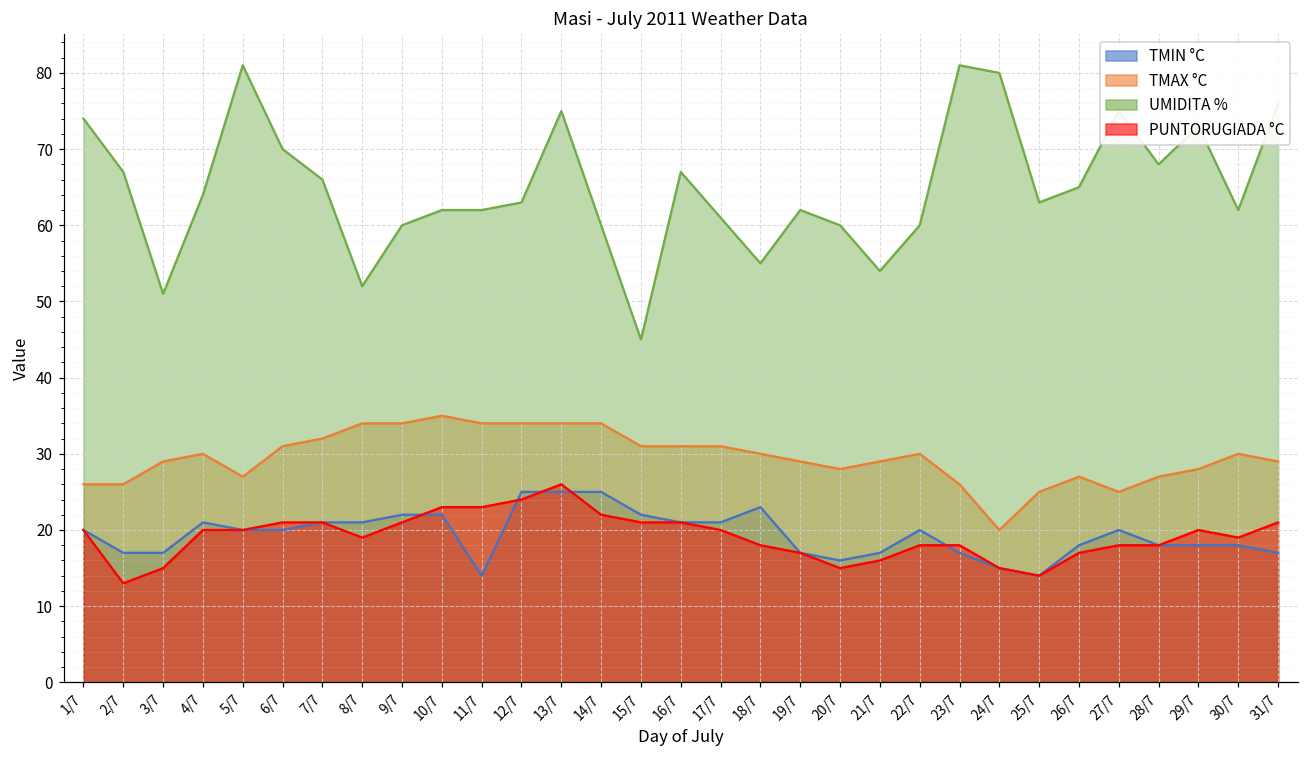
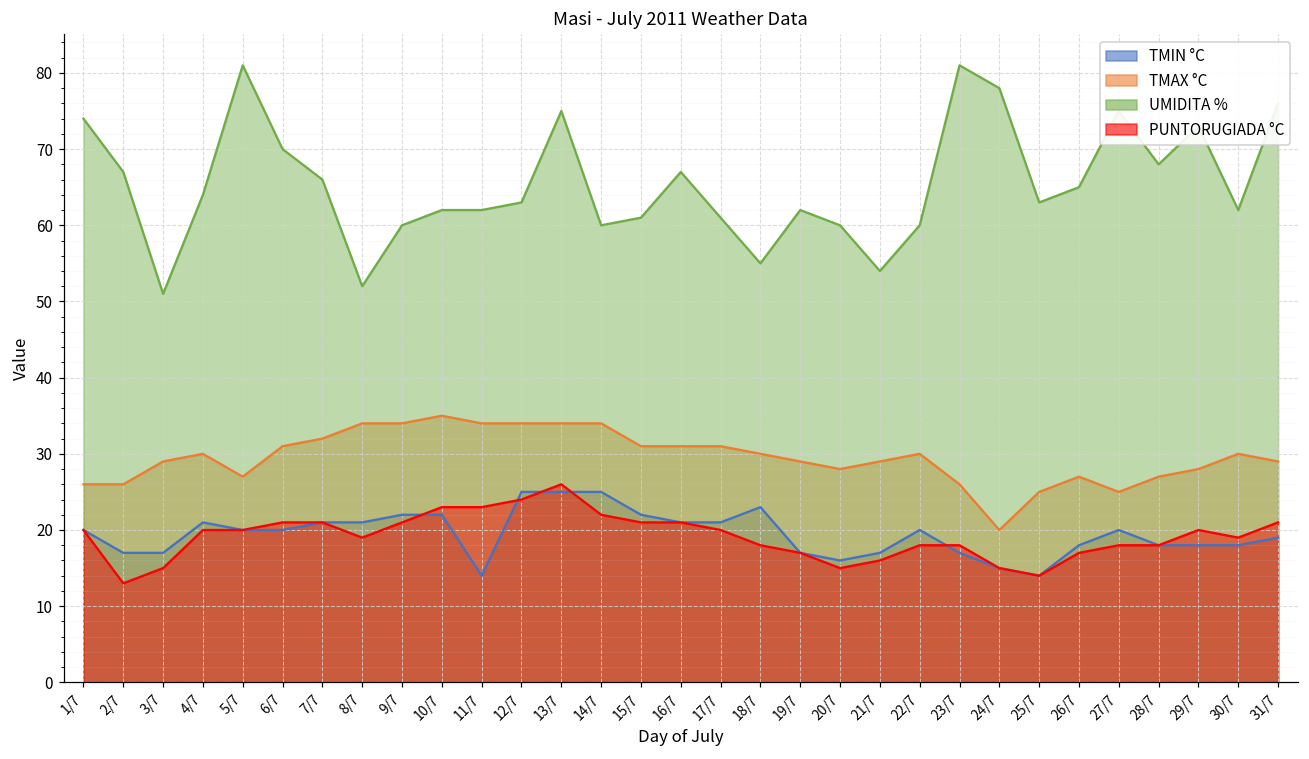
  {
    "TMIN °C": {
      "2/7": 17,
      "3/7": 17,
      "4/7": 21,
      "6/7": 20,
      "8/7": 21,
      "9/7": 22,
      "10/7": 22,
      "11/7": 14,
      "12/7": 25,
      "13/7": 25,
      "14/7": 25,
      "15/7": 22,
      "17/7": 21,
      "18/7": 23,
      "20/7": 16,
      "21/7": 17,
      "22/7": 20,
      "23/7": 17,
      "26/7": 18,
      "27/7": 20,
      "29/7": 18,
      "30/7": 18,
-     "31/7": 17
+     "31/7": 19
    },
    "TMAX °C": {
      "1/7": 26,
      "2/7": 26,
      "3/7": 29,
      "4/7": 30,
      "5/7": 27,
      "6/7": 31,
      "7/7": 32,
      "8/7": 34,
      "9/7": 34,
      "10/7": 35,
      "11/7": 34,
      "12/7": 34,
      "13/7": 34,
      "14/7": 34,
      "15/7": 31,
      "16/7": 31,
      "17/7": 31,
      "18/7": 30,
      "19/7": 29,
      "20/7": 28,
      "21/7": 29,
      "22/7": 30,
      "23/7": 26,
      "24/7": 20,
      "25/7": 25,
      "26/7": 27,
      "27/7": 25,
      "28/7": 27,
      "29/7": 28,
      "30/7": 30,
      "31/7": 29
    },
    "UMIDITA %": {
      "1/7": 74,
      "2/7": 67,
      "3/7": 51,
      "4/7": 64,
      "5/7": 81,
      "6/7": 70,
      "7/7": 66,
      "8/7": 52,
      "9/7": 60,
      "10/7": 62,
      "11/7": 62,
      "12/7": 63,
      "13/7": 75,
      "14/7": 60,
-     "15/7": 45,
+     "15/7": 61,
      "16/7": 67,
      "17/7": 61,
      "18/7": 55,
      "19/7": 62,
      "20/7": 60,
      "21/7": 54,
      "22/7": 60,
      "23/7": 81,
-     "24/7": 80,
+     "24/7": 78,
      "25/7": 63,
      "26/7": 65,
      "28/7": 68,
      "30/7": 62
    },
    "PUNTORUGIADA °C": {
      "2/7": 13,
      "3/7": 15,
      "4/7": 20,
      "6/7": 21,
      "8/7": 19,
      "9/7": 21,
      "10/7": 23,
      "11/7": 23,
      "12/7": 24,
      "13/7": 26,
      "14/7": 22,
      "15/7": 21,
      "17/7": 20,
      "18/7": 18,
      "20/7": 15,
      "21/7": 16,
      "22/7": 18,
      "23/7": 18,
      "26/7": 17,
      "27/7": 18,
      "29/7": 20,
      "30/7": 19,
      "31/7": 21
    }
  }
